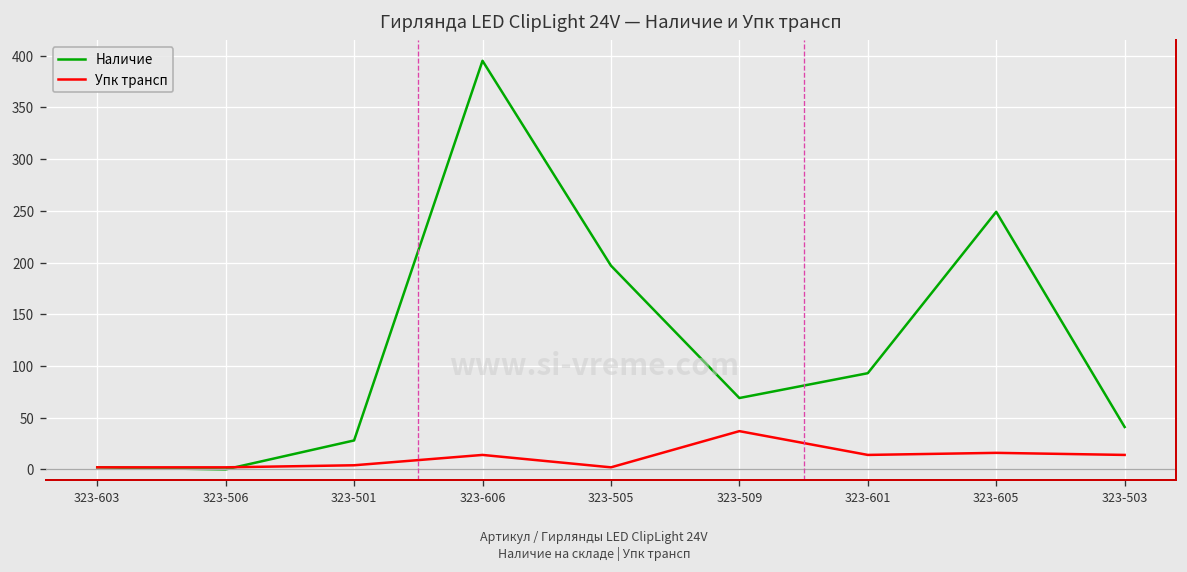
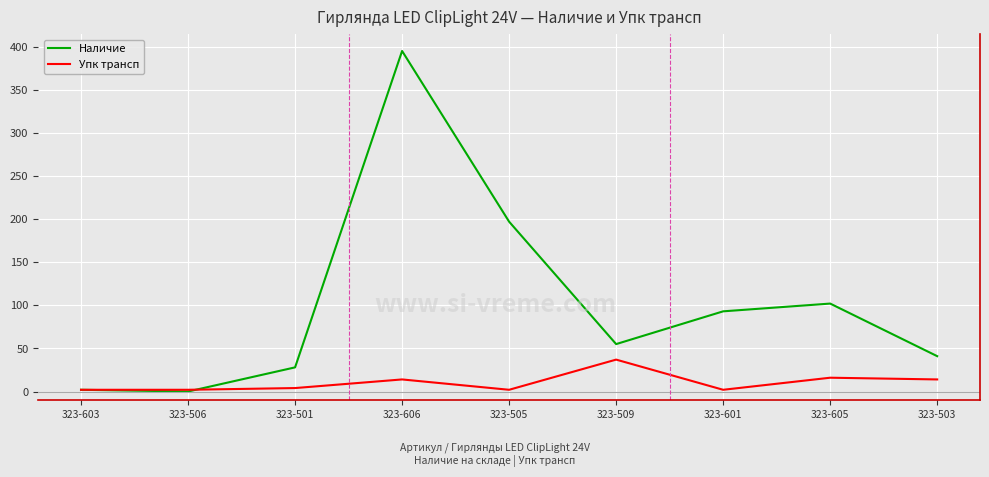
  {
    "Наличие": {
      "323-501": 30,
      "323-606": 400,
      "323-505": 200,
-     "323-509": 70,
+     "323-509": 60,
      "323-601": 90,
-     "323-605": 250,
+     "323-605": 100,
      "323-503": 40
    },
    "Упк трансп": {
      "323-501": 0,
      "323-606": 10,
      "323-505": 0,
      "323-509": 40,
-     "323-601": 10,
+     "323-601": 0,
      "323-605": 20,
      "323-503": 10
    }
  }
